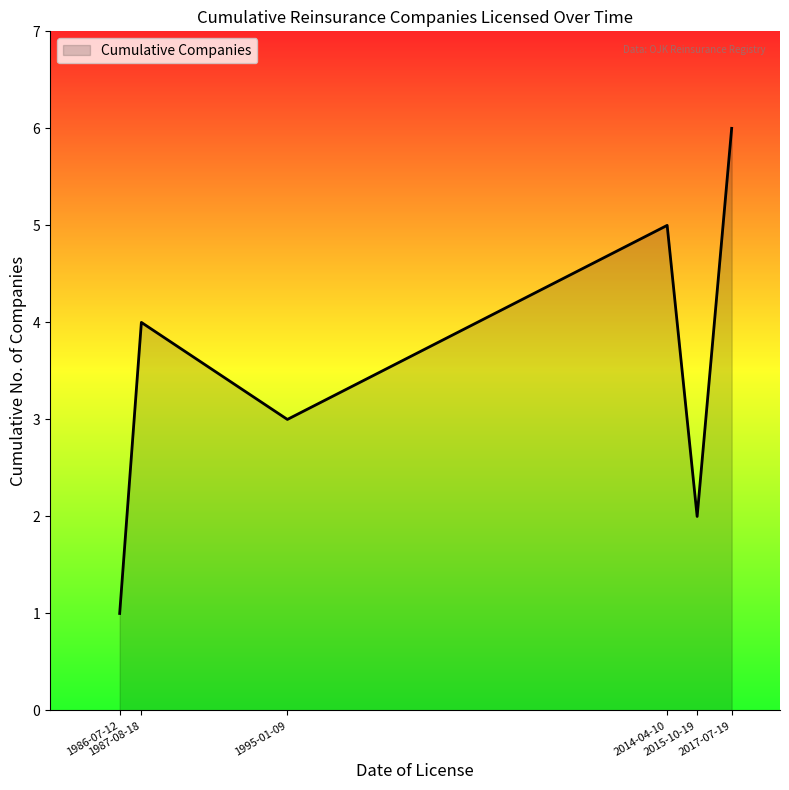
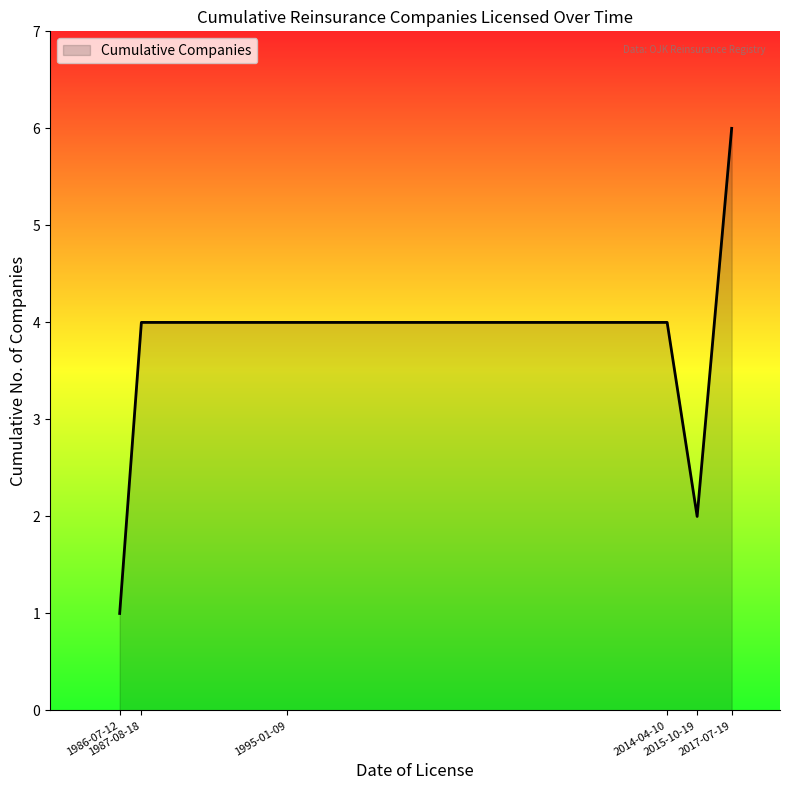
  {
    "1986-07-12": 1,
    "1987-08-18": 4,
-   "1995-01-09": 3,
-   "2014-04-10": 5,
+   "1995-01-09": 4,
+   "2014-04-10": 4,
    "2015-10-19": 2,
    "2017-07-19": 6
  }
